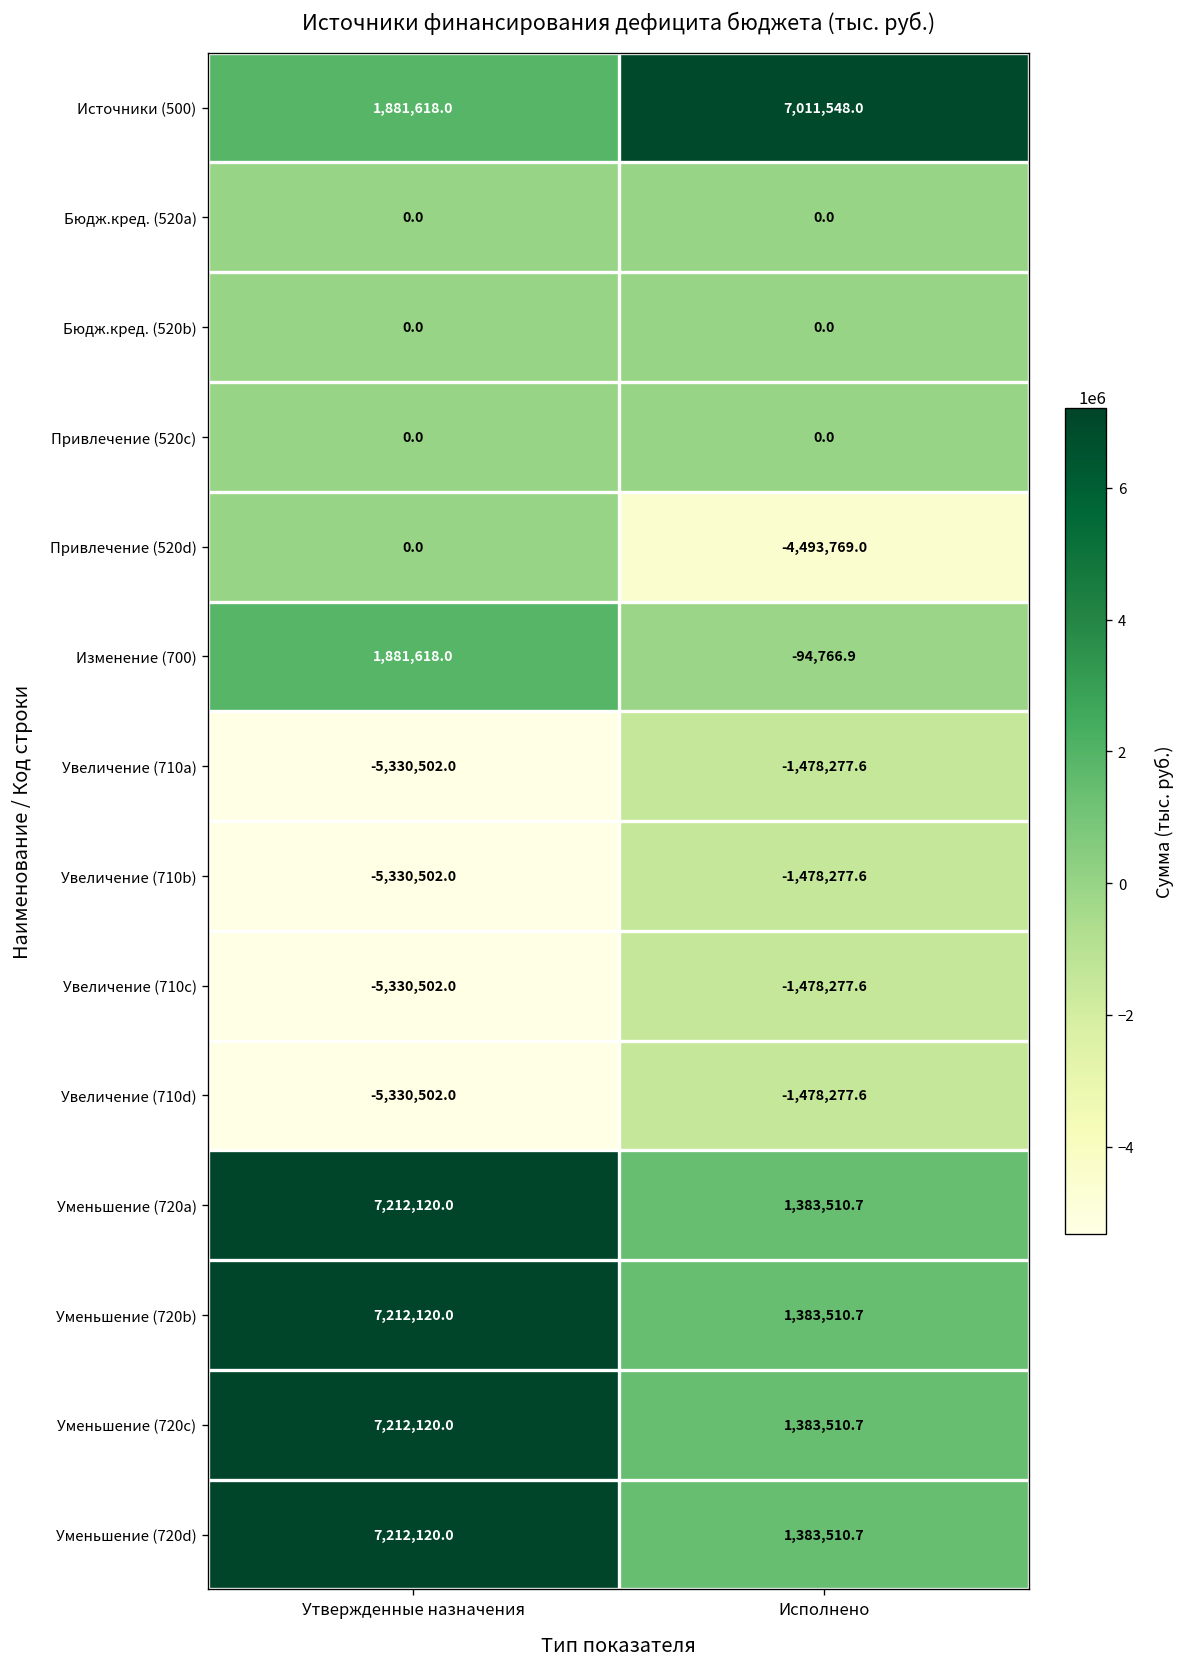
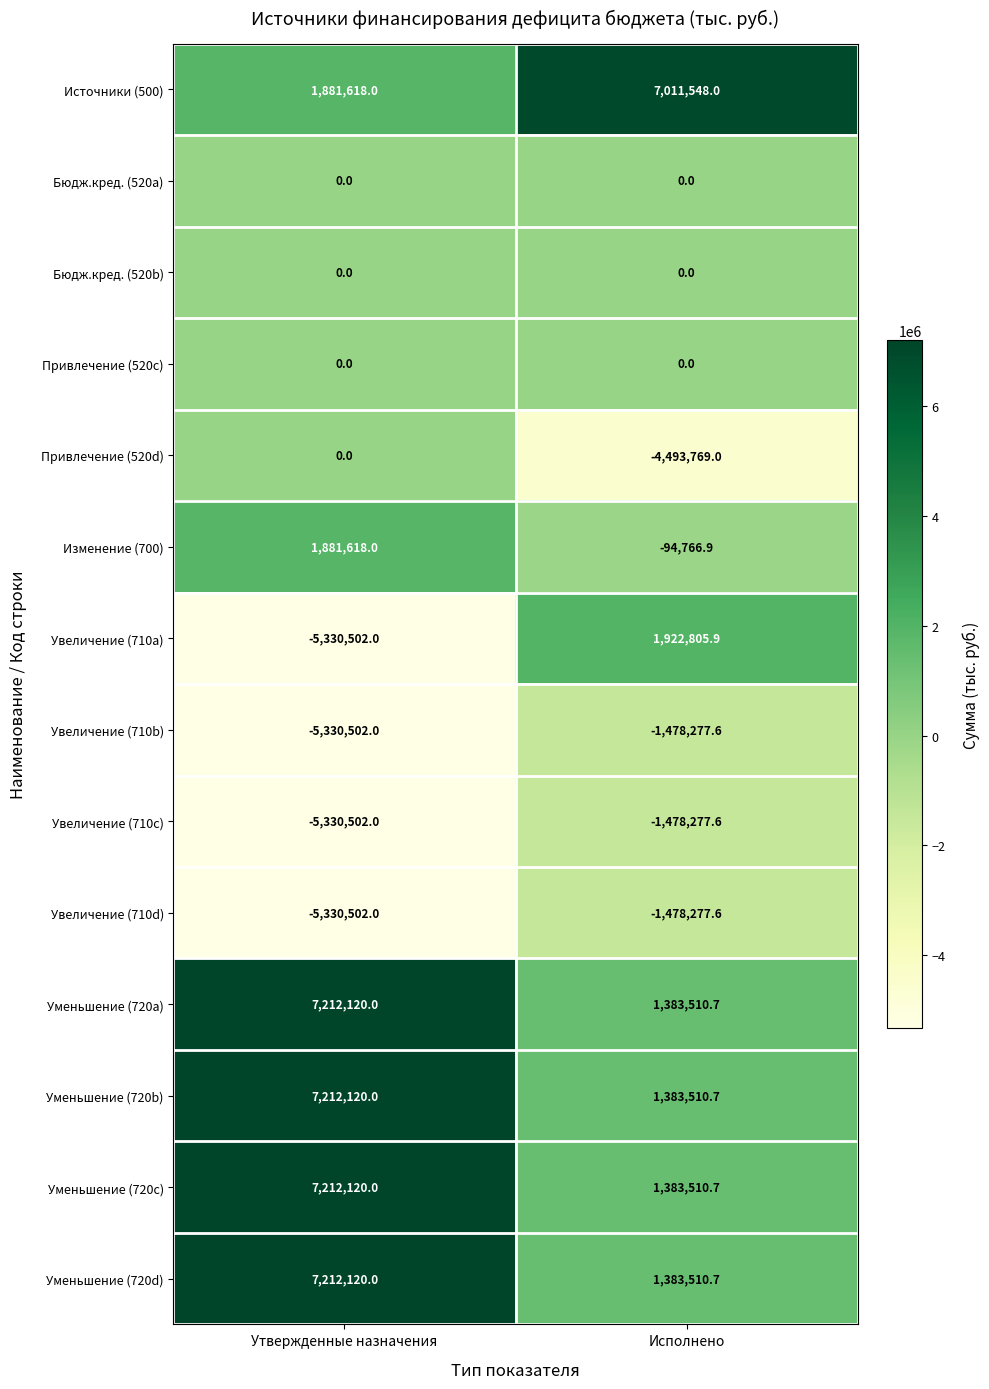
  {
    "Источники (500)": {
      "Утвержденные назначения": "1,881,618.0",
      "Исполнено": "7,011,548.0"
    },
    "Бюдж.кред. (520a)": {
      "Утвержденные назначения": "0.0",
      "Исполнено": "0.0"
    },
    "Бюдж.кред. (520b)": {
      "Утвержденные назначения": "0.0",
      "Исполнено": "0.0"
    },
    "Привлечение (520c)": {
      "Утвержденные назначения": "0.0",
      "Исполнено": "0.0"
    },
    "Привлечение (520d)": {
      "Утвержденные назначения": "0.0",
      "Исполнено": "-4,493,769.0"
    },
    "Изменение (700)": {
      "Утвержденные назначения": "1,881,618.0",
      "Исполнено": "-94,766.9"
    },
    "Увеличение (710a)": {
      "Утвержденные назначения": "-5,330,502.0",
-     "Исполнено": "-1,478,277.6"
+     "Исполнено": "1,922,805.9"
    },
    "Увеличение (710b)": {
      "Утвержденные назначения": "-5,330,502.0",
      "Исполнено": "-1,478,277.6"
    },
    "Увеличение (710c)": {
      "Утвержденные назначения": "-5,330,502.0",
      "Исполнено": "-1,478,277.6"
    },
    "Увеличение (710d)": {
      "Утвержденные назначения": "-5,330,502.0",
      "Исполнено": "-1,478,277.6"
    },
    "Уменьшение (720a)": {
      "Утвержденные назначения": "7,212,120.0",
      "Исполнено": "1,383,510.7"
    },
    "Уменьшение (720b)": {
      "Утвержденные назначения": "7,212,120.0",
      "Исполнено": "1,383,510.7"
    },
    "Уменьшение (720c)": {
      "Утвержденные назначения": "7,212,120.0",
      "Исполнено": "1,383,510.7"
    },
    "Уменьшение (720d)": {
      "Утвержденные назначения": "7,212,120.0",
      "Исполнено": "1,383,510.7"
    }
  }
